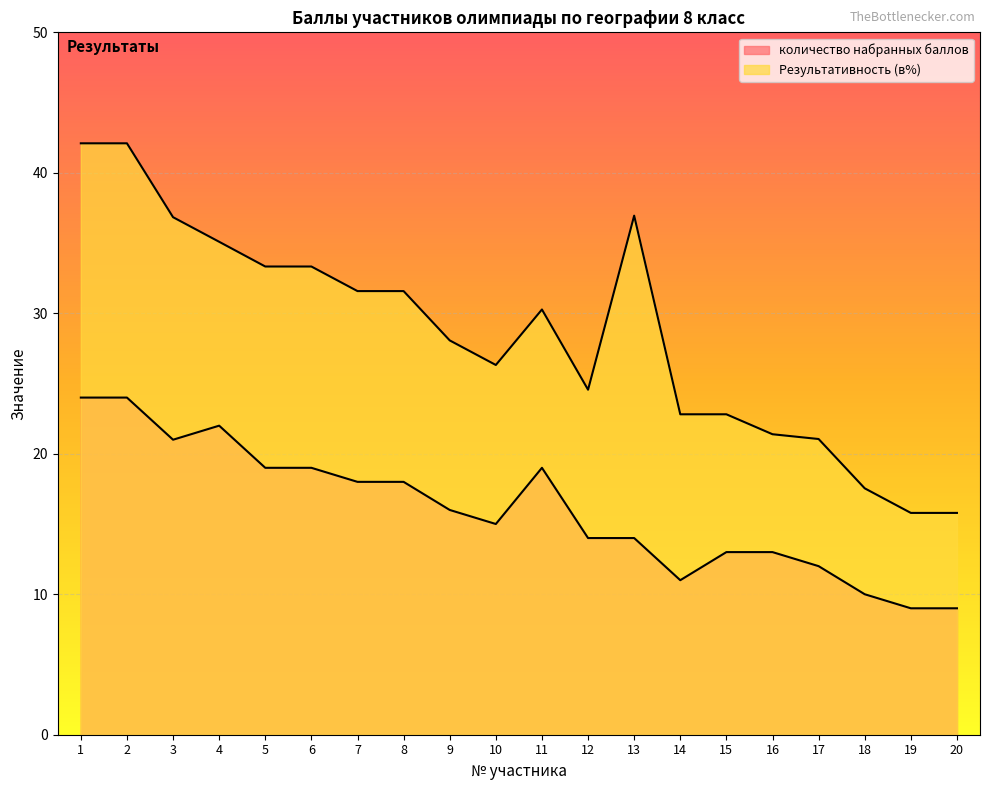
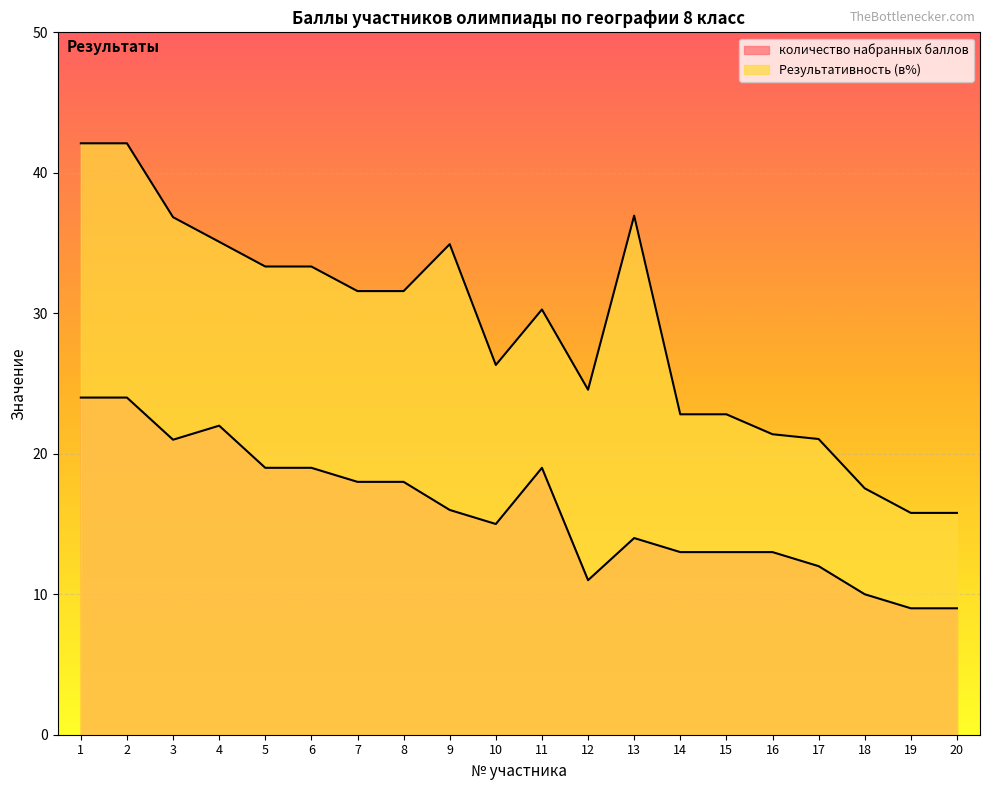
  {
    "количество набранных баллов": {
      "1": 24,
      "2": 24,
      "3": 21,
      "4": 22,
      "5": 19,
      "6": 19,
      "7": 18,
      "8": 18,
      "9": 16,
      "10": 15,
      "11": 19,
-     "12": 14,
+     "12": 11,
      "13": 14,
-     "14": 11,
+     "14": 13,
      "15": 13,
      "16": 13,
      "17": 12,
      "18": 10,
      "19": 9,
      "20": 9
    },
    "Результативность (в%)": {
      "1": 42.1,
      "2": 42.1,
      "3": 36.8,
      "4": 35.1,
      "5": 33.3,
      "6": 33.3,
      "7": 31.6,
      "8": 31.6,
-     "9": 28.1,
+     "9": 34.9,
      "10": 26.3,
      "11": 30.3,
      "12": 24.6,
      "13": 37.0,
      "14": 22.8,
      "15": 22.8,
      "16": 21.4,
      "17": 21.1,
      "18": 17.5,
      "19": 15.8,
      "20": 15.8
    }
  }
